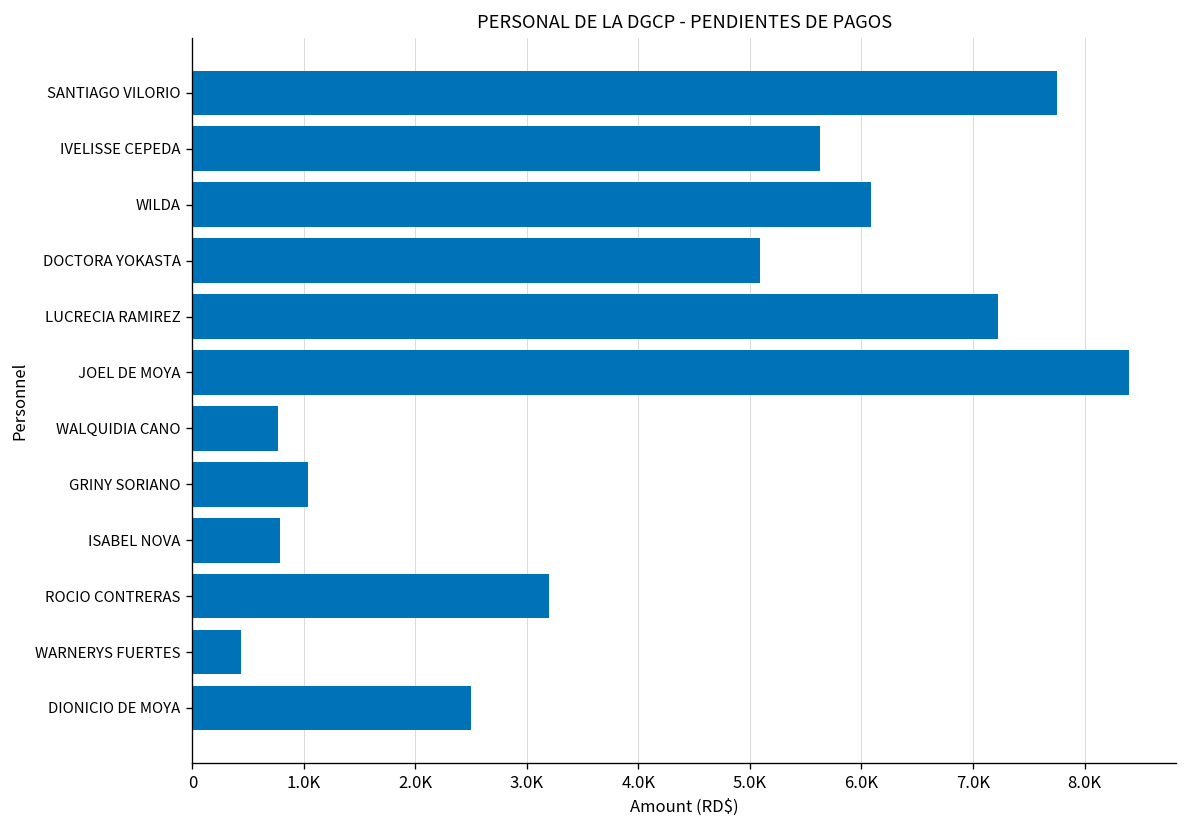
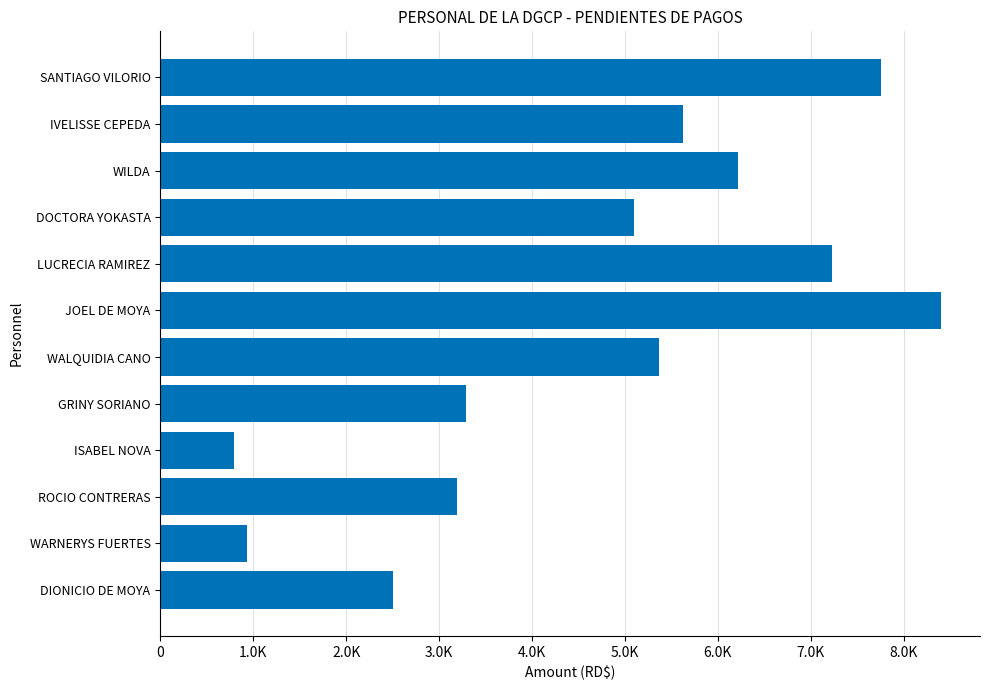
  {
    "SANTIAGO VILORIO": 7800,
    "IVELISSE CEPEDA": 5600,
-   "WILDA": 6100,
+   "WILDA": 6200,
    "DOCTORA YOKASTA": 5100,
    "LUCRECIA RAMIREZ": 7200,
    "JOEL DE MOYA": 8400,
-   "WALQUIDIA CANO": 800,
-   "GRINY SORIANO": 1000,
+   "WALQUIDIA CANO": 5400,
+   "GRINY SORIANO": 3300,
    "ISABEL NOVA": 800,
    "ROCIO CONTRERAS": 3200,
-   "WARNERYS FUERTES": 400,
+   "WARNERYS FUERTES": 900,
    "DIONICIO DE MOYA": 2500
  }
